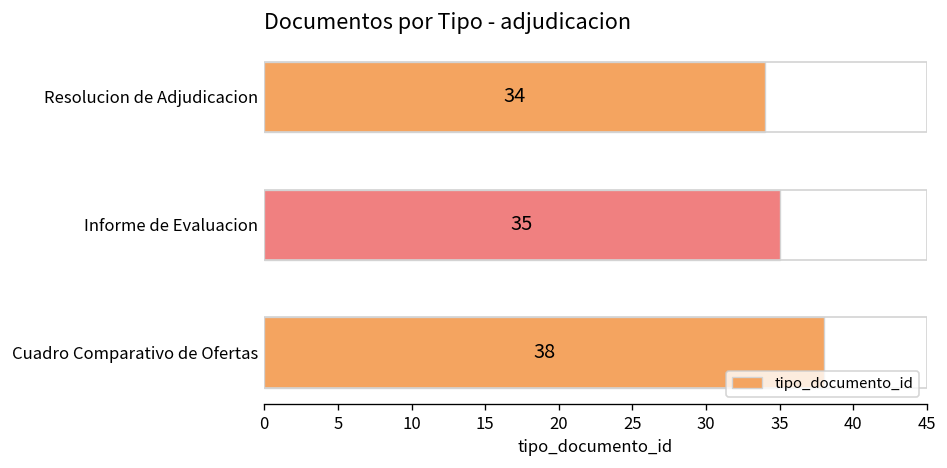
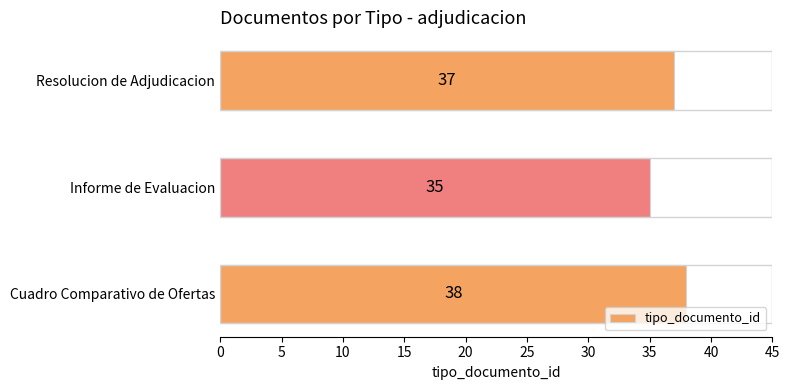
  {
-   "Resolucion de Adjudicacion": 34,
+   "Resolucion de Adjudicacion": 37,
    "Informe de Evaluacion": 35,
    "Cuadro Comparativo de Ofertas": 38
  }
